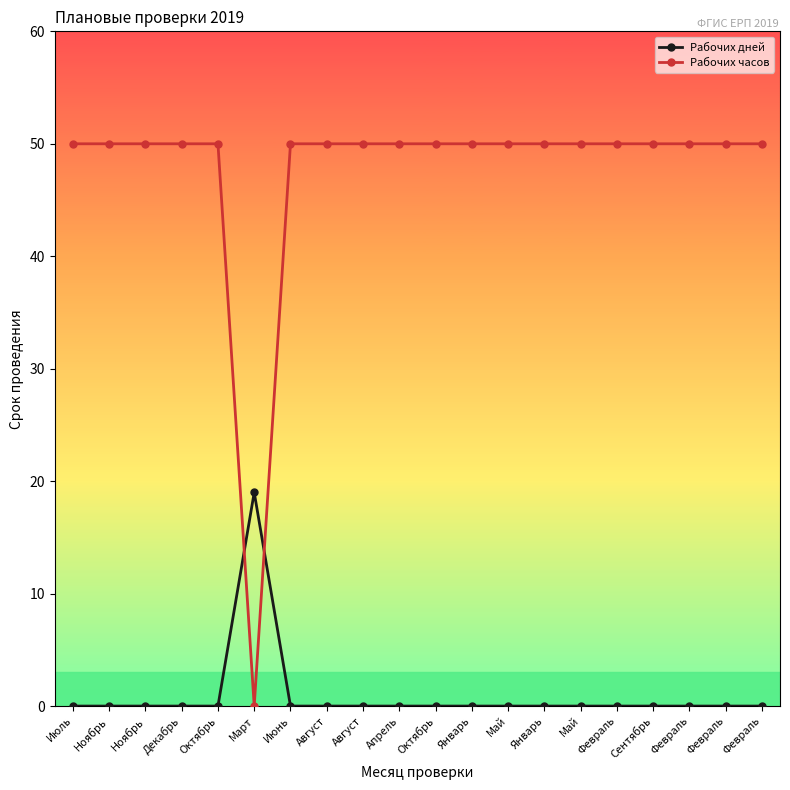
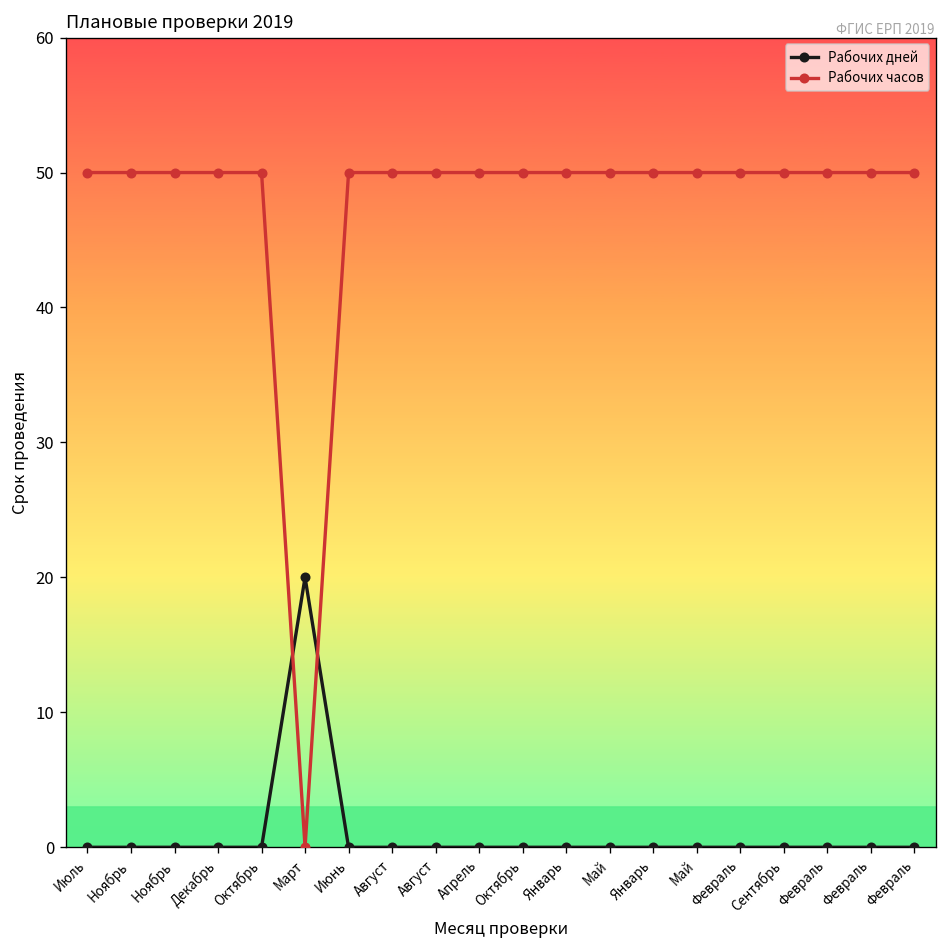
  {
    "Рабочих дней": {
-     "Март": 19
+     "Март": 20
    },
    "Рабочих часов": {
      "Июль": 50,
      "Декабрь": 50,
      "Июнь": 50,
      "Апрель": 50,
      "Сентябрь": 50
    }
  }
